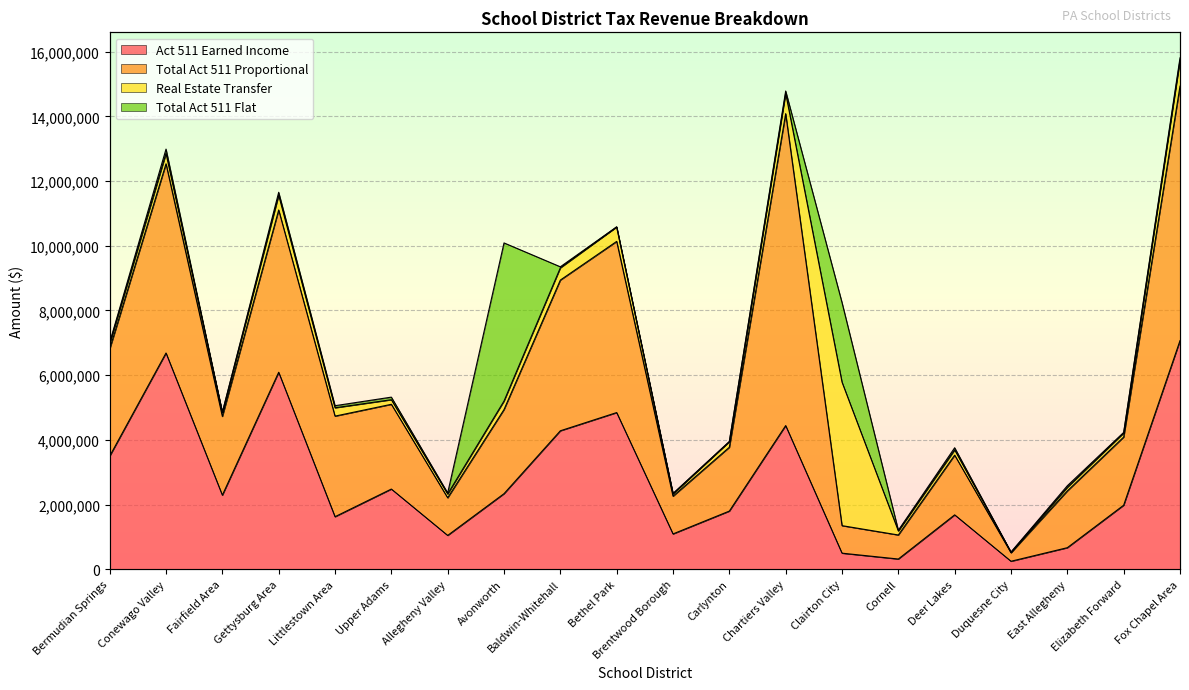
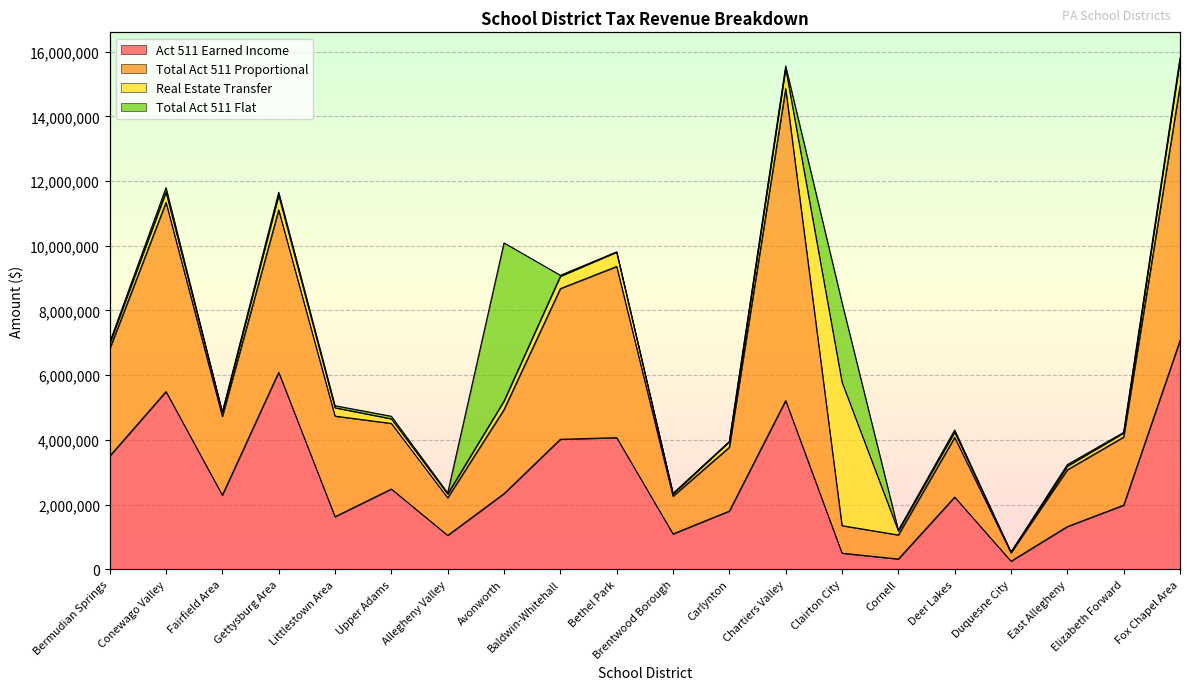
  {
    "Act 511 Earned Income": {
      "Bermudian Springs": "3,500,000",
-     "Conewago Valley": "6,700,000",
+     "Conewago Valley": "5,500,000",
      "Fairfield Area": "2,300,000",
      "Gettysburg Area": "6,100,000",
      "Littlestown Area": "1,600,000",
      "Upper Adams": "2,500,000",
      "Allegheny Valley": "1,000,000",
      "Avonworth": "2,300,000",
-     "Baldwin-Whitehall": "4,300,000",
-     "Bethel Park": "4,800,000",
+     "Baldwin-Whitehall": "4,000,000",
+     "Bethel Park": "4,100,000",
      "Brentwood Borough": "1,100,000",
      "Carlynton": "1,800,000",
-     "Chartiers Valley": "4,400,000",
+     "Chartiers Valley": "5,200,000",
      "Clairton City": "500,000",
      "Cornell": "300,000",
-     "Deer Lakes": "1,700,000",
+     "Deer Lakes": "2,200,000",
      "Duquesne City": "200,000",
-     "East Allegheny": "700,000",
+     "East Allegheny": "1,300,000",
      "Elizabeth Forward": "2,000,000",
      "Fox Chapel Area": "7,100,000"
    },
    "Total Act 511 Proportional": {
      "Bermudian Springs": "3,300,000",
      "Conewago Valley": "5,900,000",
      "Fairfield Area": "2,400,000",
      "Gettysburg Area": "5,000,000",
      "Littlestown Area": "3,100,000",
-     "Upper Adams": "2,600,000",
+     "Upper Adams": "2,000,000",
      "Allegheny Valley": "1,200,000",
      "Avonworth": "2,600,000",
      "Baldwin-Whitehall": "4,700,000",
      "Bethel Park": "5,300,000",
      "Carlynton": "2,000,000",
      "Chartiers Valley": "9,600,000",
      "Clairton City": "900,000",
      "Cornell": "700,000",
      "Deer Lakes": "1,800,000",
      "East Allegheny": "1,800,000",
      "Elizabeth Forward": "2,100,000",
      "Fox Chapel Area": "7,900,000"
    },
    "Real Estate Transfer": {
      "Conewago Valley": "300,000",
      "Gettysburg Area": "500,000",
      "Avonworth": "300,000",
      "Clairton City": "4,400,000"
    },
    "Total Act 511 Flat": {
      "Conewago Valley": "100,000",
      "Gettysburg Area": "100,000",
      "Avonworth": "4,900,000",
      "Clairton City": "2,500,000"
    }
  }
